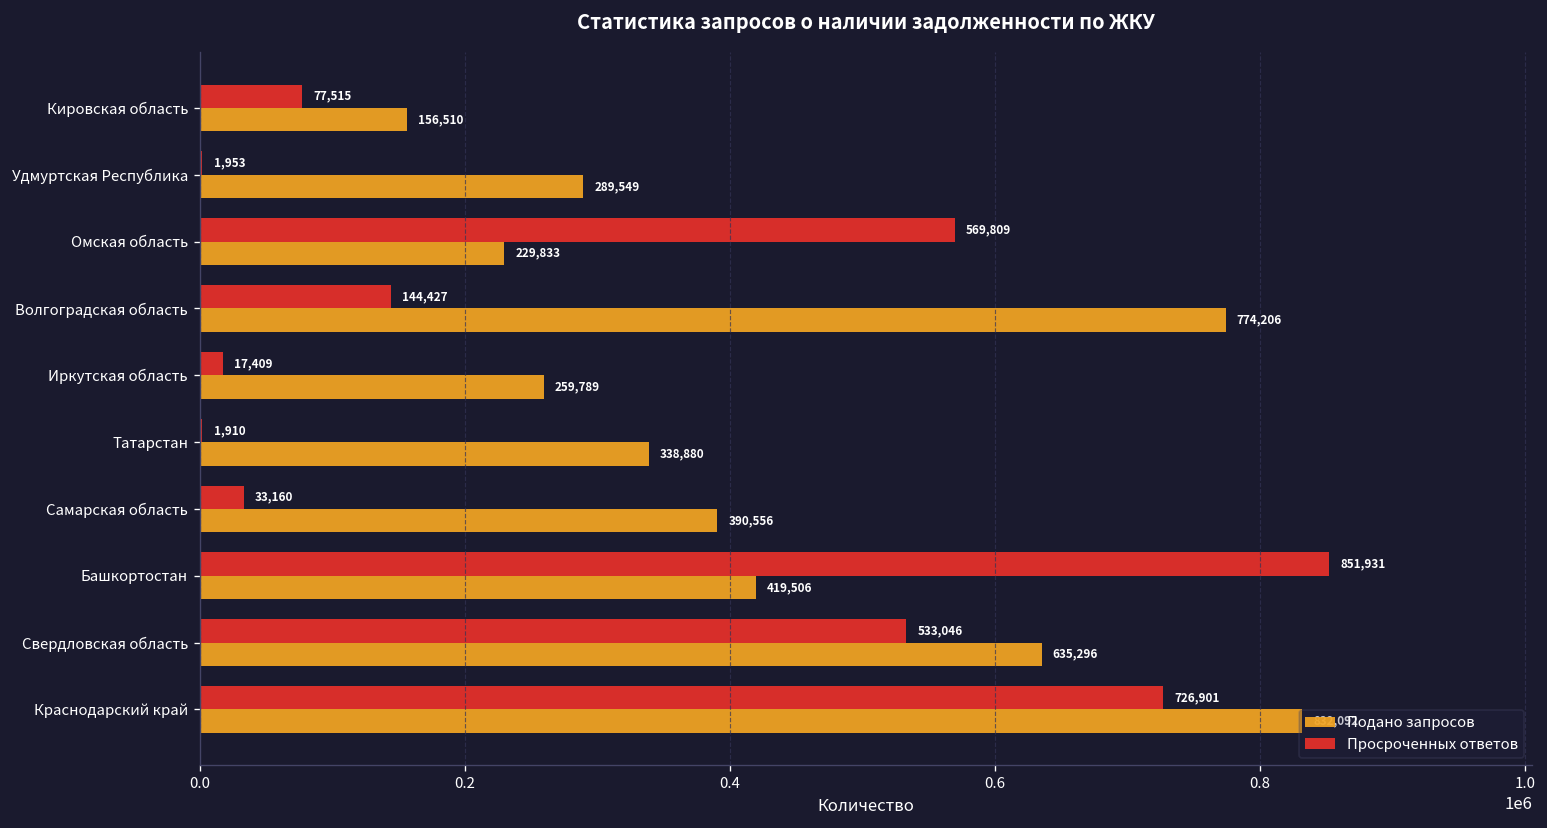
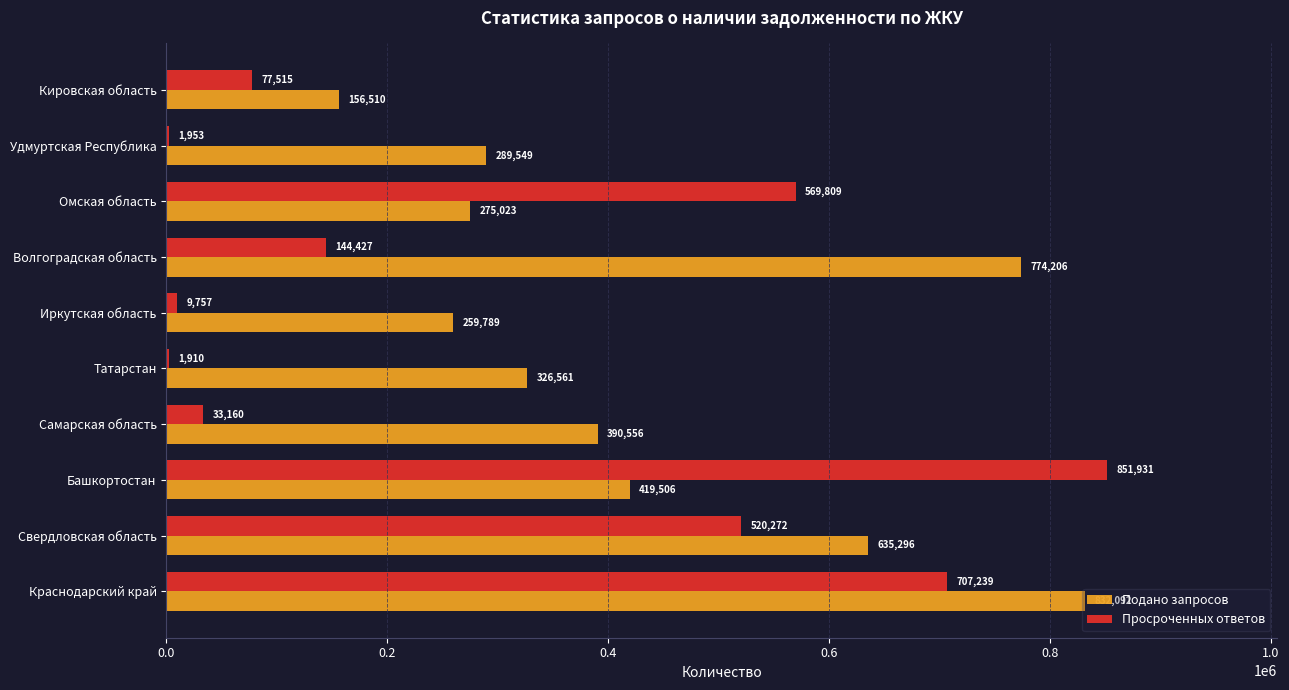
  {
    "Подано запросов": {
      "Кировская область": "156,510",
      "Удмуртская Республика": "289,549",
-     "Омская область": "229,833",
+     "Омская область": "275,023",
      "Волгоградская область": "774,206",
      "Иркутская область": "259,789",
-     "Татарстан": "338,880",
+     "Татарстан": "326,561",
      "Самарская область": "390,556",
      "Башкортостан": "419,506",
      "Свердловская область": "635,296"
    },
    "Просроченных ответов": {
      "Кировская область": "77,515",
      "Удмуртская Республика": "1,953",
      "Омская область": "569,809",
      "Волгоградская область": "144,427",
-     "Иркутская область": "17,409",
+     "Иркутская область": "9,757",
      "Татарстан": "1,910",
      "Самарская область": "33,160",
      "Башкортостан": "851,931",
-     "Свердловская область": "533,046",
-     "Краснодарский край": "726,901"
+     "Свердловская область": "520,272",
+     "Краснодарский край": "707,239"
    }
  }
